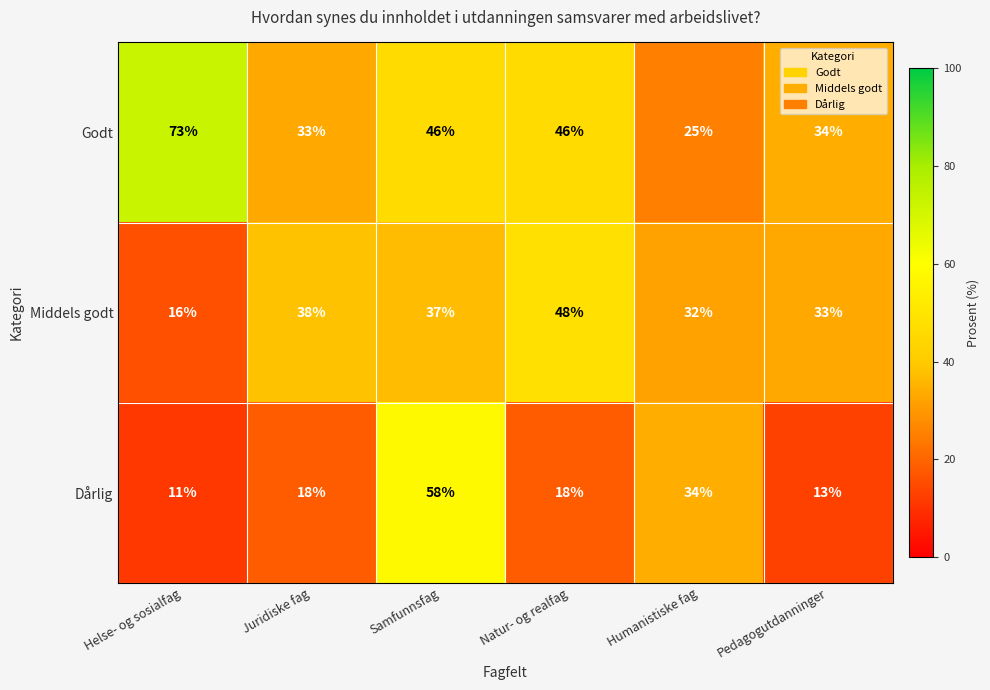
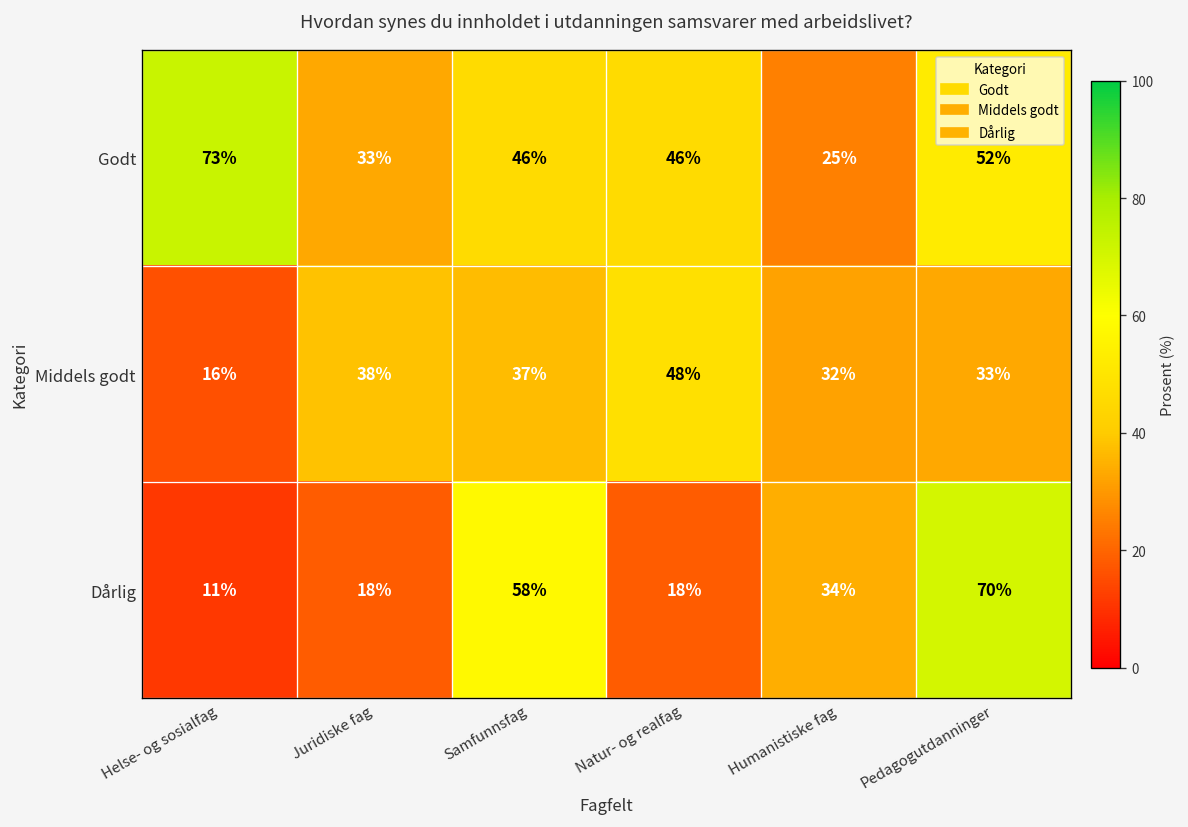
  {
    "Godt": {
      "Helse- og sosialfag": "73%",
      "Juridiske fag": "33%",
      "Samfunnsfag": "46%",
      "Natur- og realfag": "46%",
      "Humanistiske fag": "25%",
-     "Pedagogutdanninger": "34%"
+     "Pedagogutdanninger": "52%"
    },
    "Middels godt": {
      "Helse- og sosialfag": "16%",
      "Juridiske fag": "38%",
      "Samfunnsfag": "37%",
      "Natur- og realfag": "48%",
      "Humanistiske fag": "32%",
      "Pedagogutdanninger": "33%"
    },
    "Dårlig": {
      "Helse- og sosialfag": "11%",
      "Juridiske fag": "18%",
      "Samfunnsfag": "58%",
      "Natur- og realfag": "18%",
      "Humanistiske fag": "34%",
-     "Pedagogutdanninger": "13%"
+     "Pedagogutdanninger": "70%"
    }
  }
